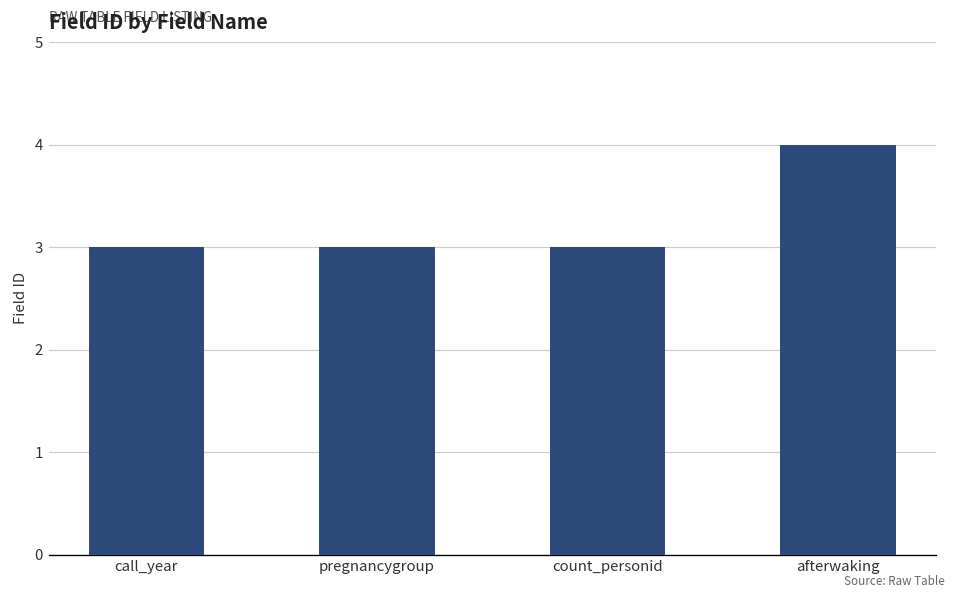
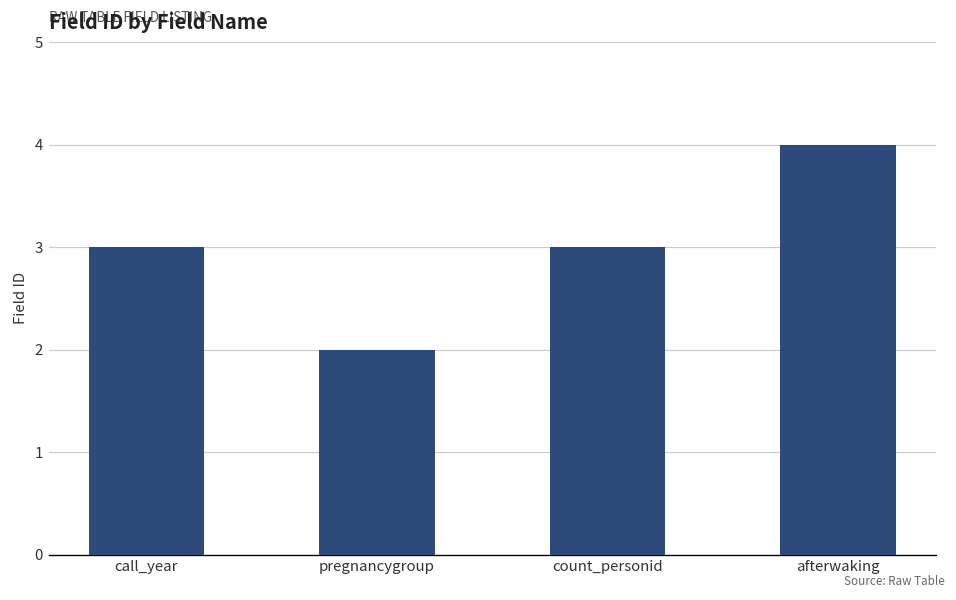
  {
    "call_year": 3,
-   "pregnancygroup": 3,
+   "pregnancygroup": 2,
    "count_personid": 3,
    "afterwaking": 4
  }
